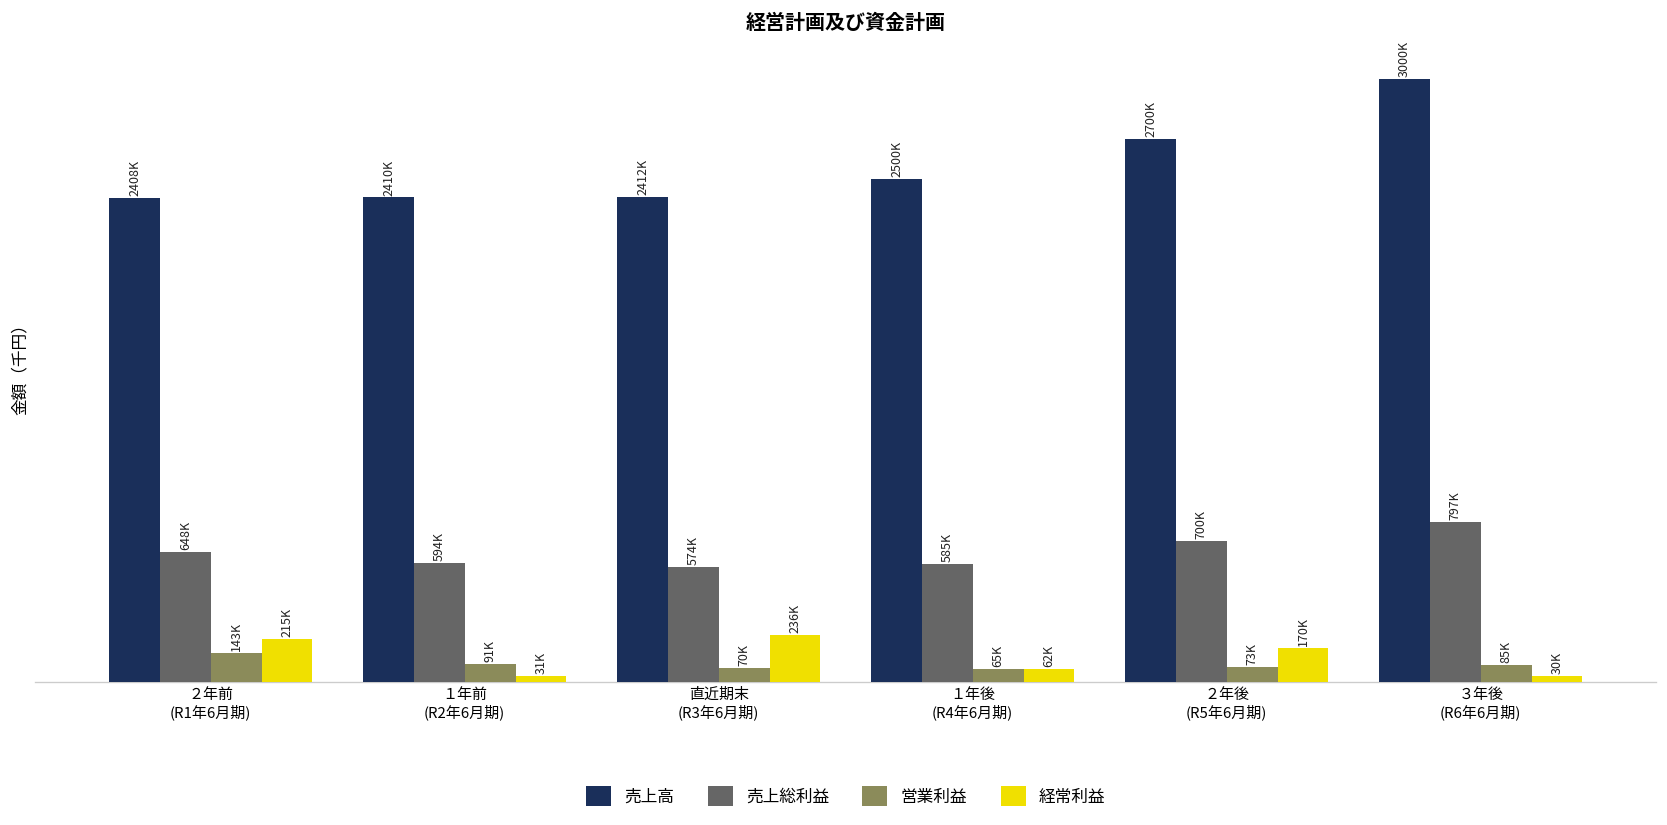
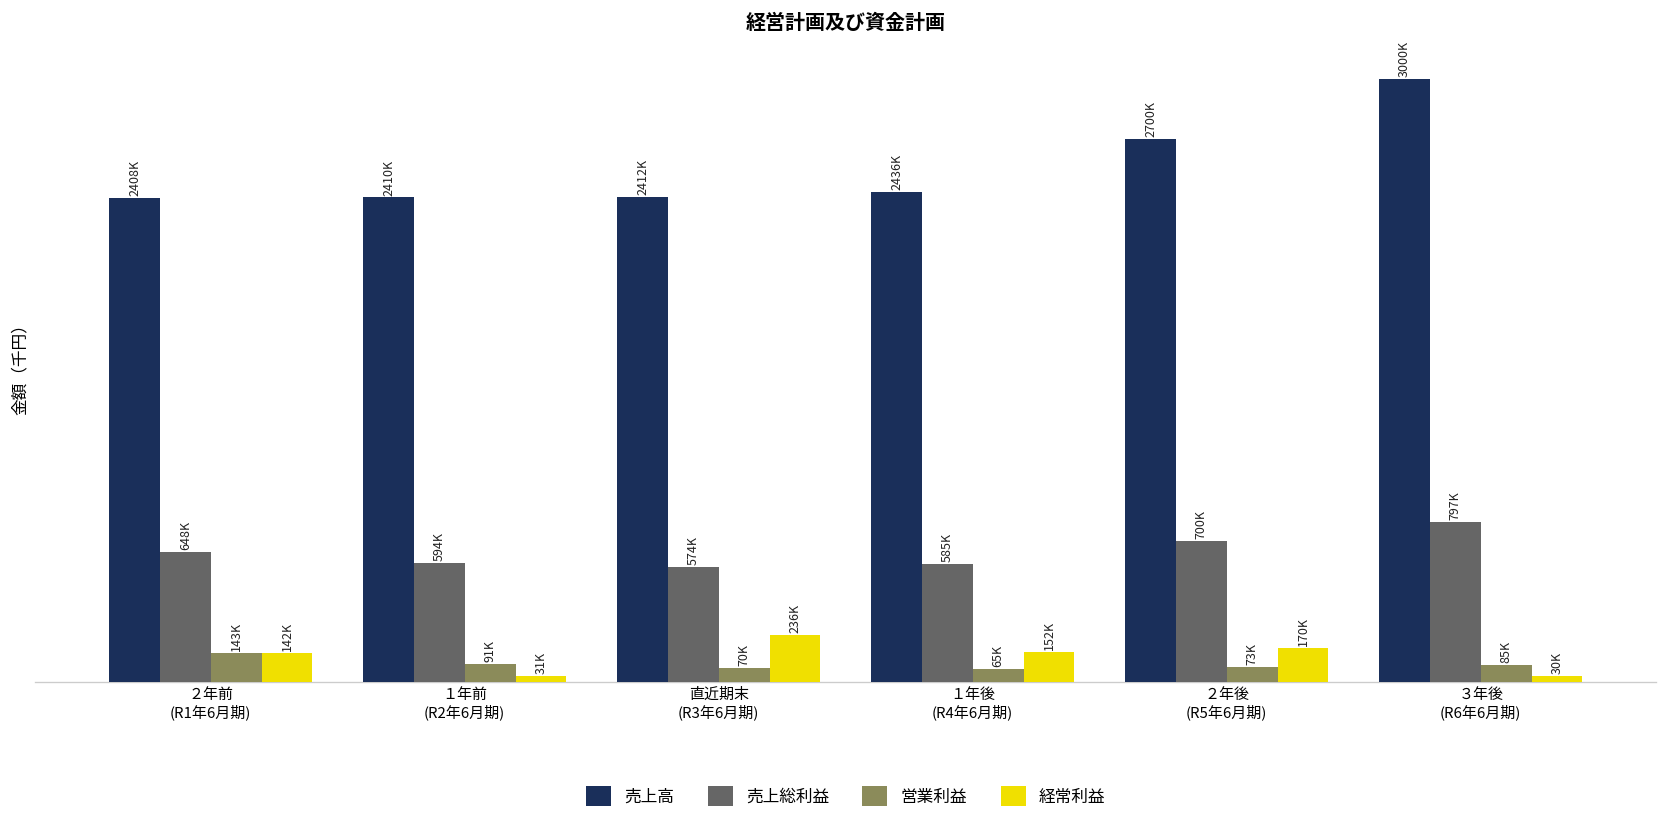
  {
    "売上高": {
      "２年前 (R1年6月期)": "2408K",
      "１年前 (R2年6月期)": "2410K",
      "直近期末 (R3年6月期)": "2412K",
-     "１年後 (R4年6月期)": "2500K",
+     "１年後 (R4年6月期)": "2436K",
      "２年後 (R5年6月期)": "2700K",
      "３年後 (R6年6月期)": "3000K"
    },
    "経常利益": {
-     "２年前 (R1年6月期)": "215K",
+     "２年前 (R1年6月期)": "142K",
      "１年前 (R2年6月期)": "31K",
      "直近期末 (R3年6月期)": "236K",
-     "１年後 (R4年6月期)": "62K",
+     "１年後 (R4年6月期)": "152K",
      "２年後 (R5年6月期)": "170K",
      "３年後 (R6年6月期)": "30K"
    }
  }
